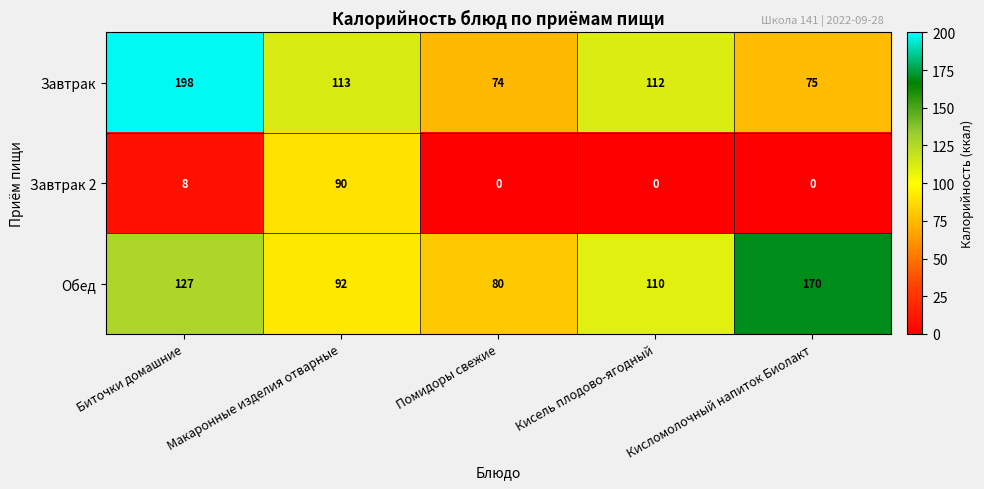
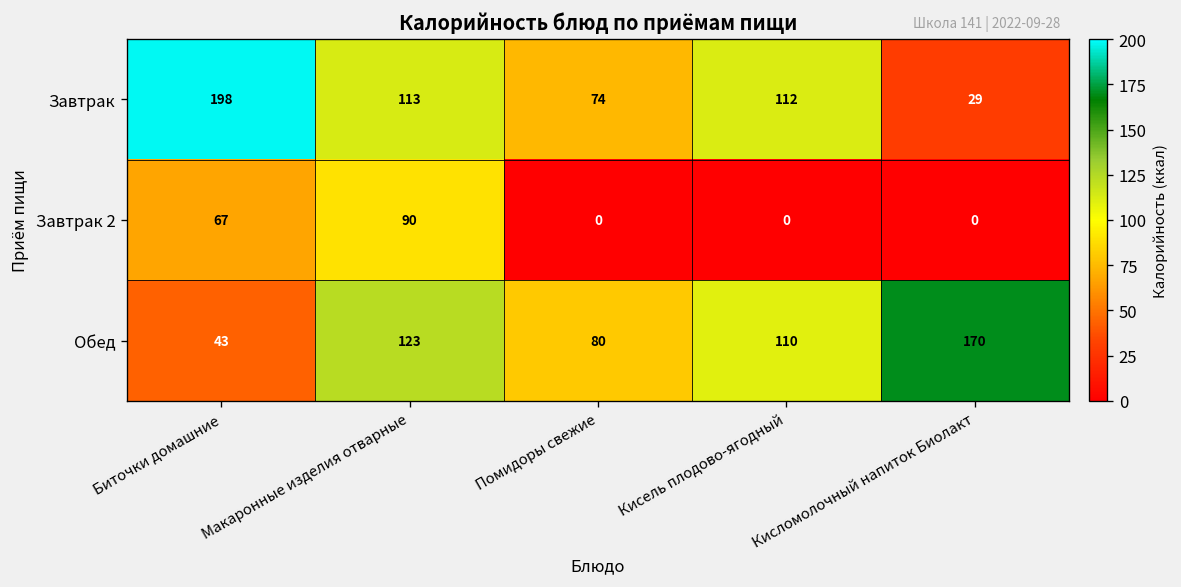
  {
    "Завтрак": {
      "Биточки домашние": 198,
      "Макаронные изделия отварные": 113,
      "Помидоры свежие": 74,
      "Кисель плодово-ягодный": 112,
-     "Кисломолочный напиток Биолакт": 75
+     "Кисломолочный напиток Биолакт": 29
    },
    "Завтрак 2": {
-     "Биточки домашние": 8,
+     "Биточки домашние": 67,
      "Макаронные изделия отварные": 90,
      "Помидоры свежие": 0,
      "Кисель плодово-ягодный": 0,
      "Кисломолочный напиток Биолакт": 0
    },
    "Обед": {
-     "Биточки домашние": 127,
-     "Макаронные изделия отварные": 92,
+     "Биточки домашние": 43,
+     "Макаронные изделия отварные": 123,
      "Помидоры свежие": 80,
      "Кисель плодово-ягодный": 110,
      "Кисломолочный напиток Биолакт": 170
    }
  }
